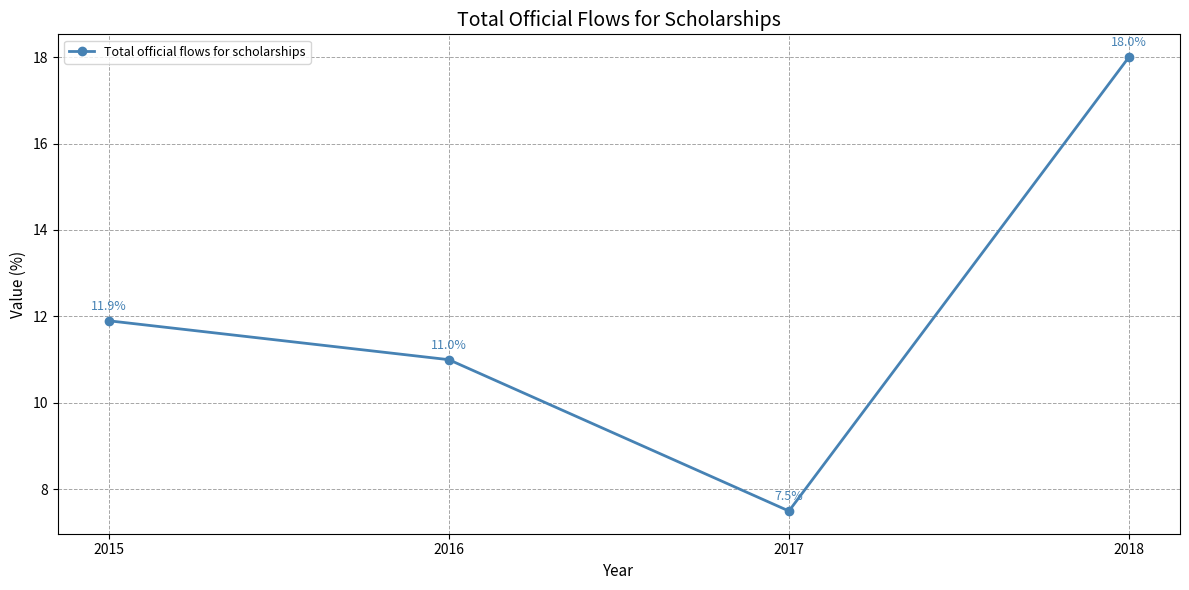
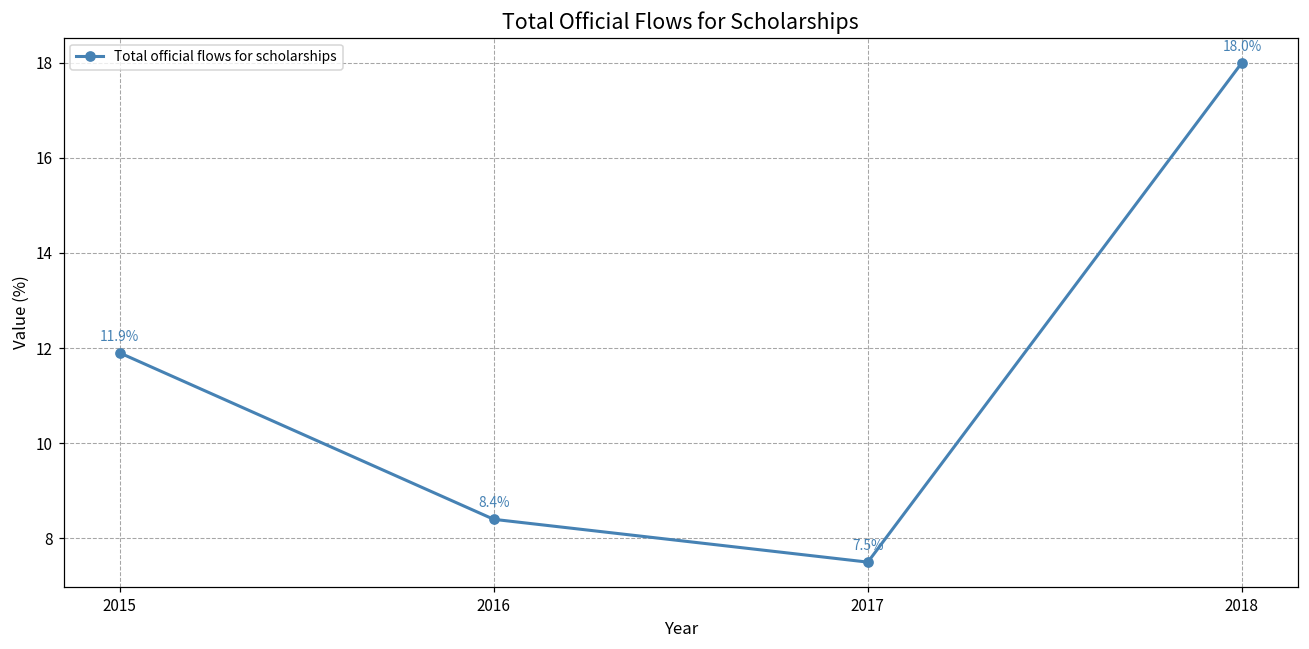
  {
    "2015": "11.9%",
-   "2016": "11.0%",
+   "2016": "8.4%",
    "2017": "7.5%",
    "2018": "18.0%"
  }
